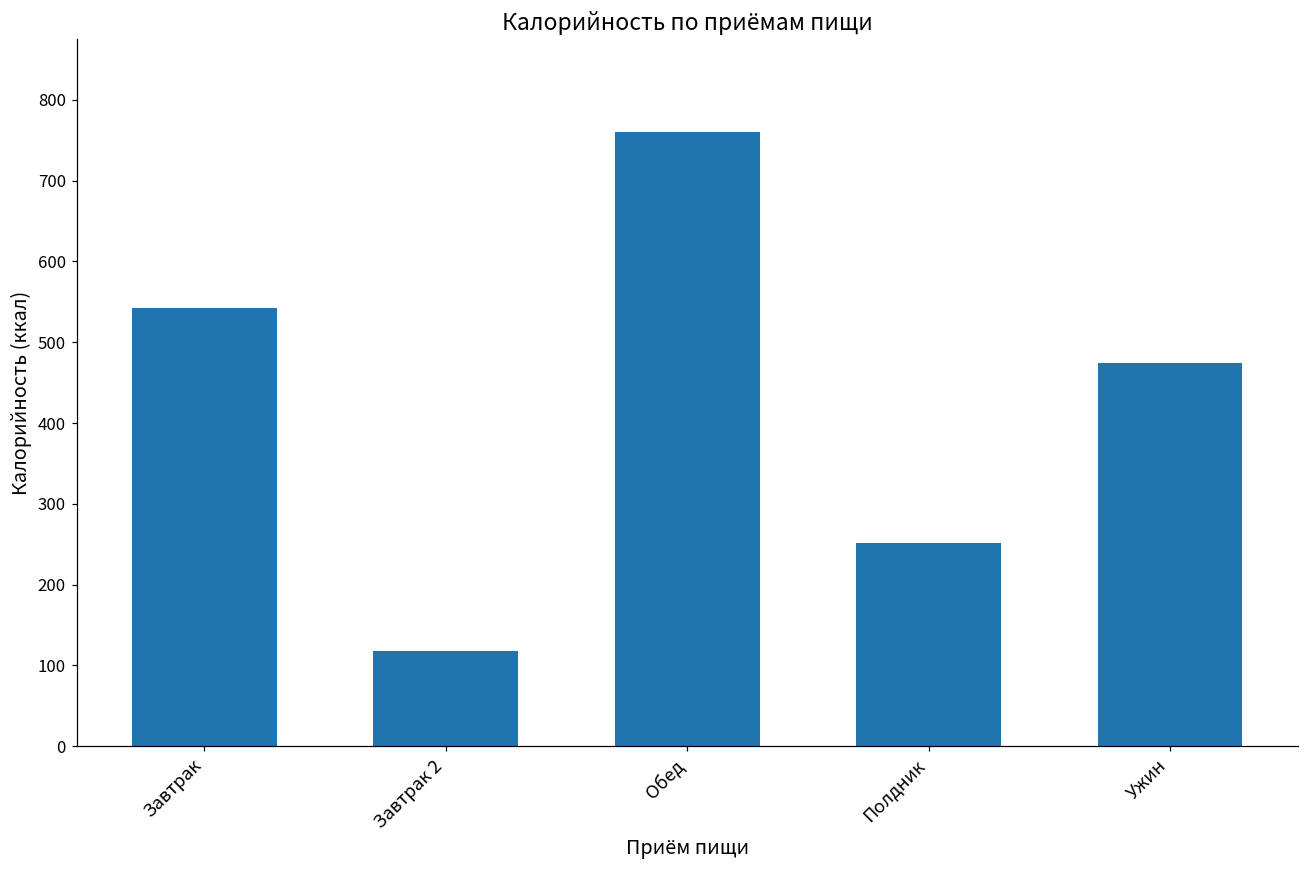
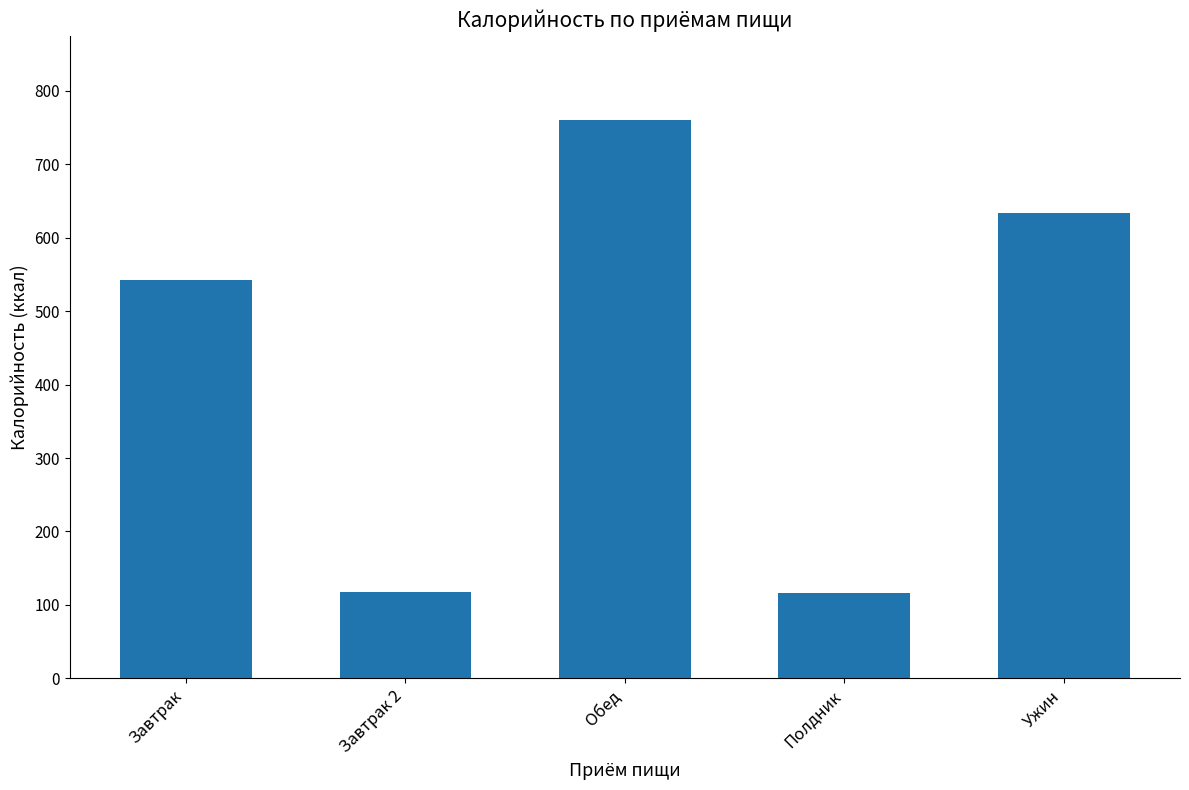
  {
    "Завтрак": 540,
    "Завтрак 2": 120,
    "Обед": 760,
-   "Полдник": 250,
-   "Ужин": 470
+   "Полдник": 120,
+   "Ужин": 630
  }
